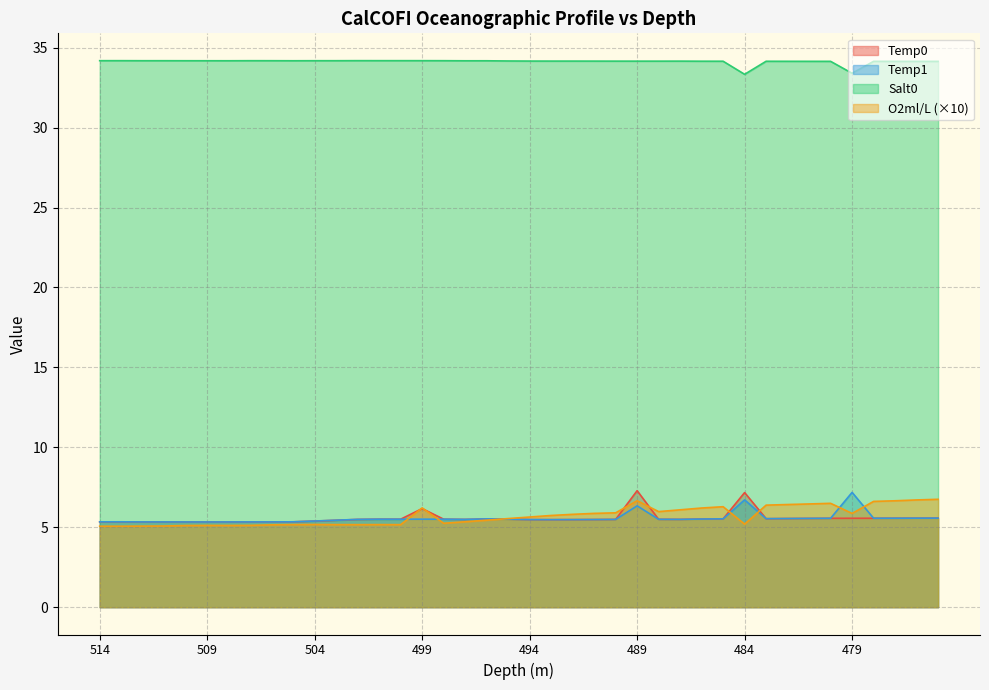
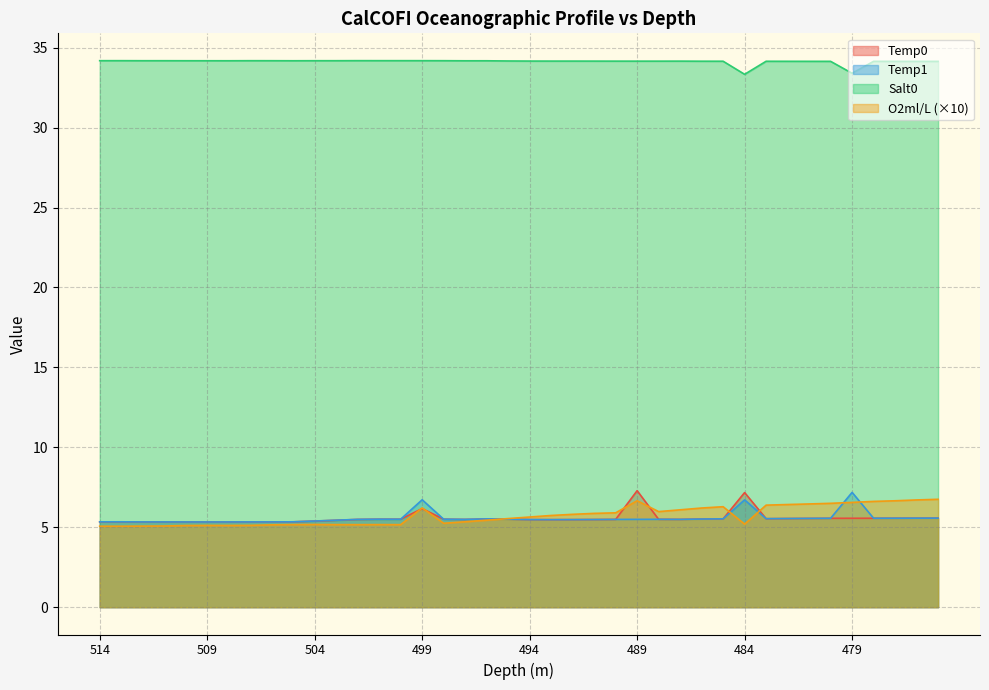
  {
    "Temp0": {
      "489": 7.3,
      "484": 7.2,
      "479": 5.6
    },
    "Temp1": {
-     "499": 5.5,
-     "489": 6.3,
+     "499": 6.7,
+     "489": 5.5,
      "484": 6.7,
      "479": 7.2
    },
    "Salt0": {
      "514": 34.2,
      "509": 34.2,
      "504": 34.2,
      "499": 34.2,
      "494": 34.2,
      "489": 34.2,
      "484": 33.3
    },
    "O2ml/L (×10)": {
      "514": 5.1,
      "509": 5.1,
      "504": 5.2,
      "494": 5.6,
      "489": 6.7,
      "484": 5.2,
-     "479": 5.9
+     "479": 6.6
    }
  }
